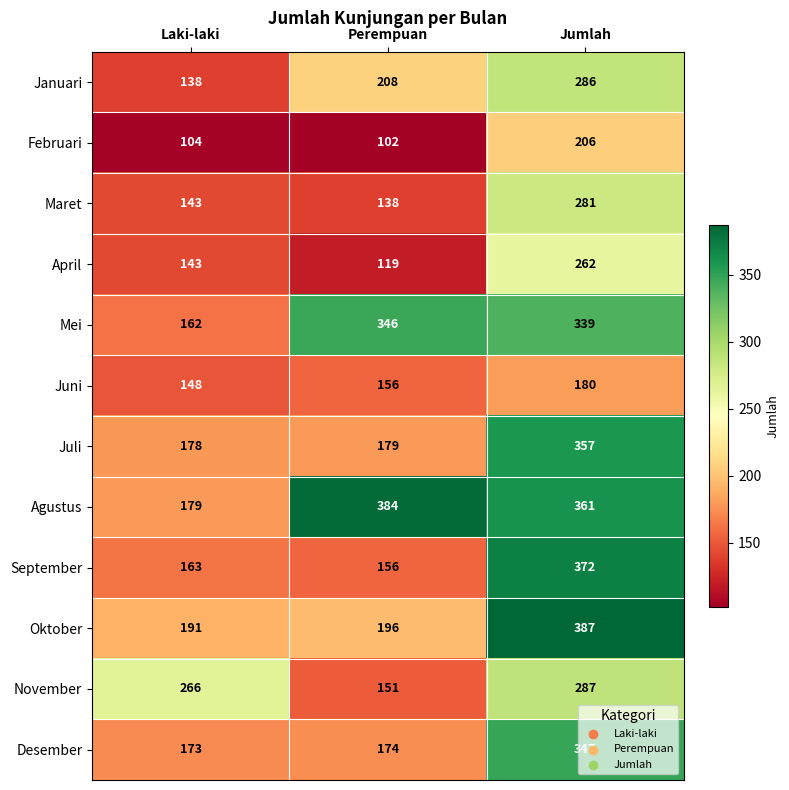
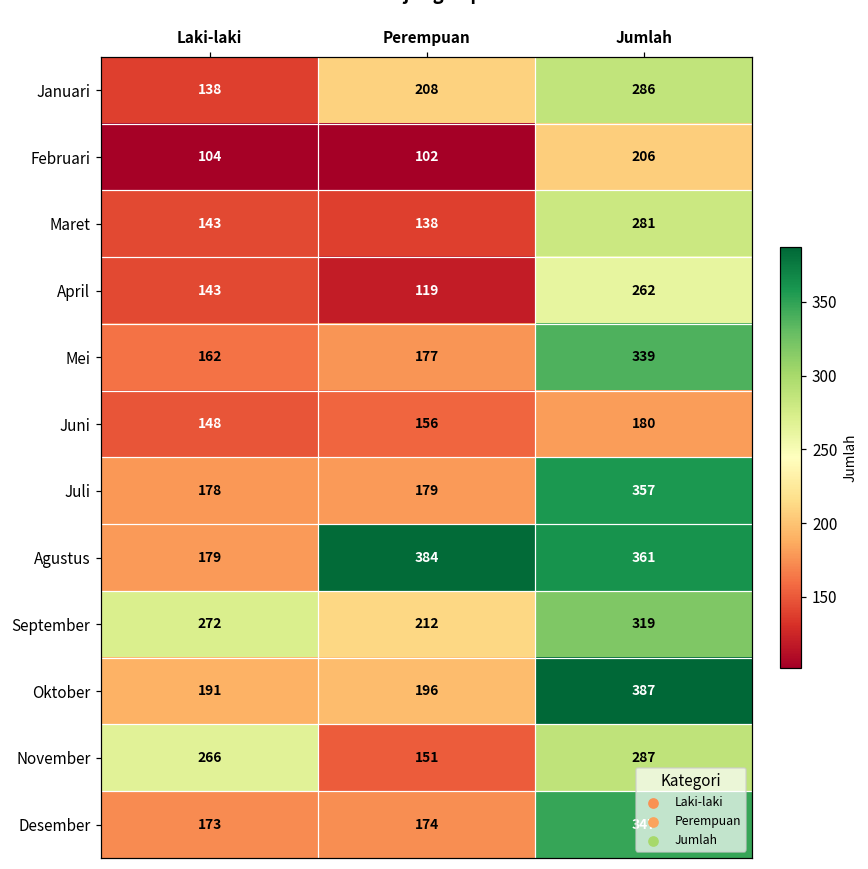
  {
    "Januari": {
      "Laki-laki": 138,
      "Perempuan": 208,
      "Jumlah": 286
    },
    "Februari": {
      "Laki-laki": 104,
      "Perempuan": 102,
      "Jumlah": 206
    },
    "Maret": {
      "Laki-laki": 143,
      "Perempuan": 138,
      "Jumlah": 281
    },
    "April": {
      "Laki-laki": 143,
      "Perempuan": 119,
      "Jumlah": 262
    },
    "Mei": {
      "Laki-laki": 162,
-     "Perempuan": 346,
+     "Perempuan": 177,
      "Jumlah": 339
    },
    "Juni": {
      "Laki-laki": 148,
      "Perempuan": 156,
      "Jumlah": 180
    },
    "Juli": {
      "Laki-laki": 178,
      "Perempuan": 179,
      "Jumlah": 357
    },
    "Agustus": {
      "Laki-laki": 179,
      "Perempuan": 384,
      "Jumlah": 361
    },
    "September": {
-     "Laki-laki": 163,
-     "Perempuan": 156,
-     "Jumlah": 372
+     "Laki-laki": 272,
+     "Perempuan": 212,
+     "Jumlah": 319
    },
    "Oktober": {
      "Laki-laki": 191,
      "Perempuan": 196,
      "Jumlah": 387
    },
    "November": {
      "Laki-laki": 266,
      "Perempuan": 151,
      "Jumlah": 287
    },
    "Desember": {
      "Laki-laki": 173,
      "Perempuan": 174
    }
  }
